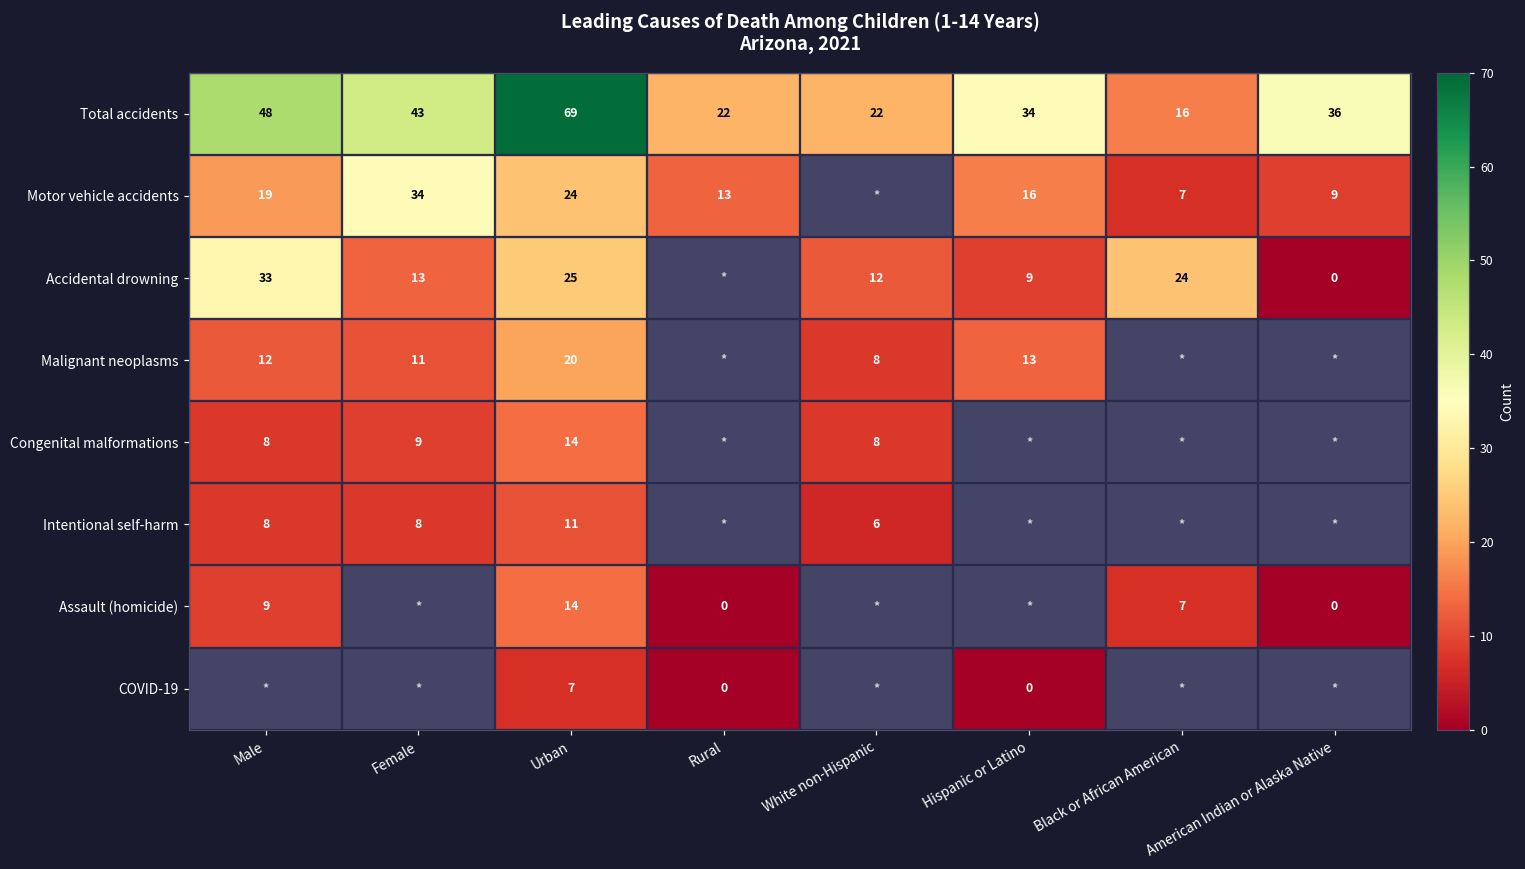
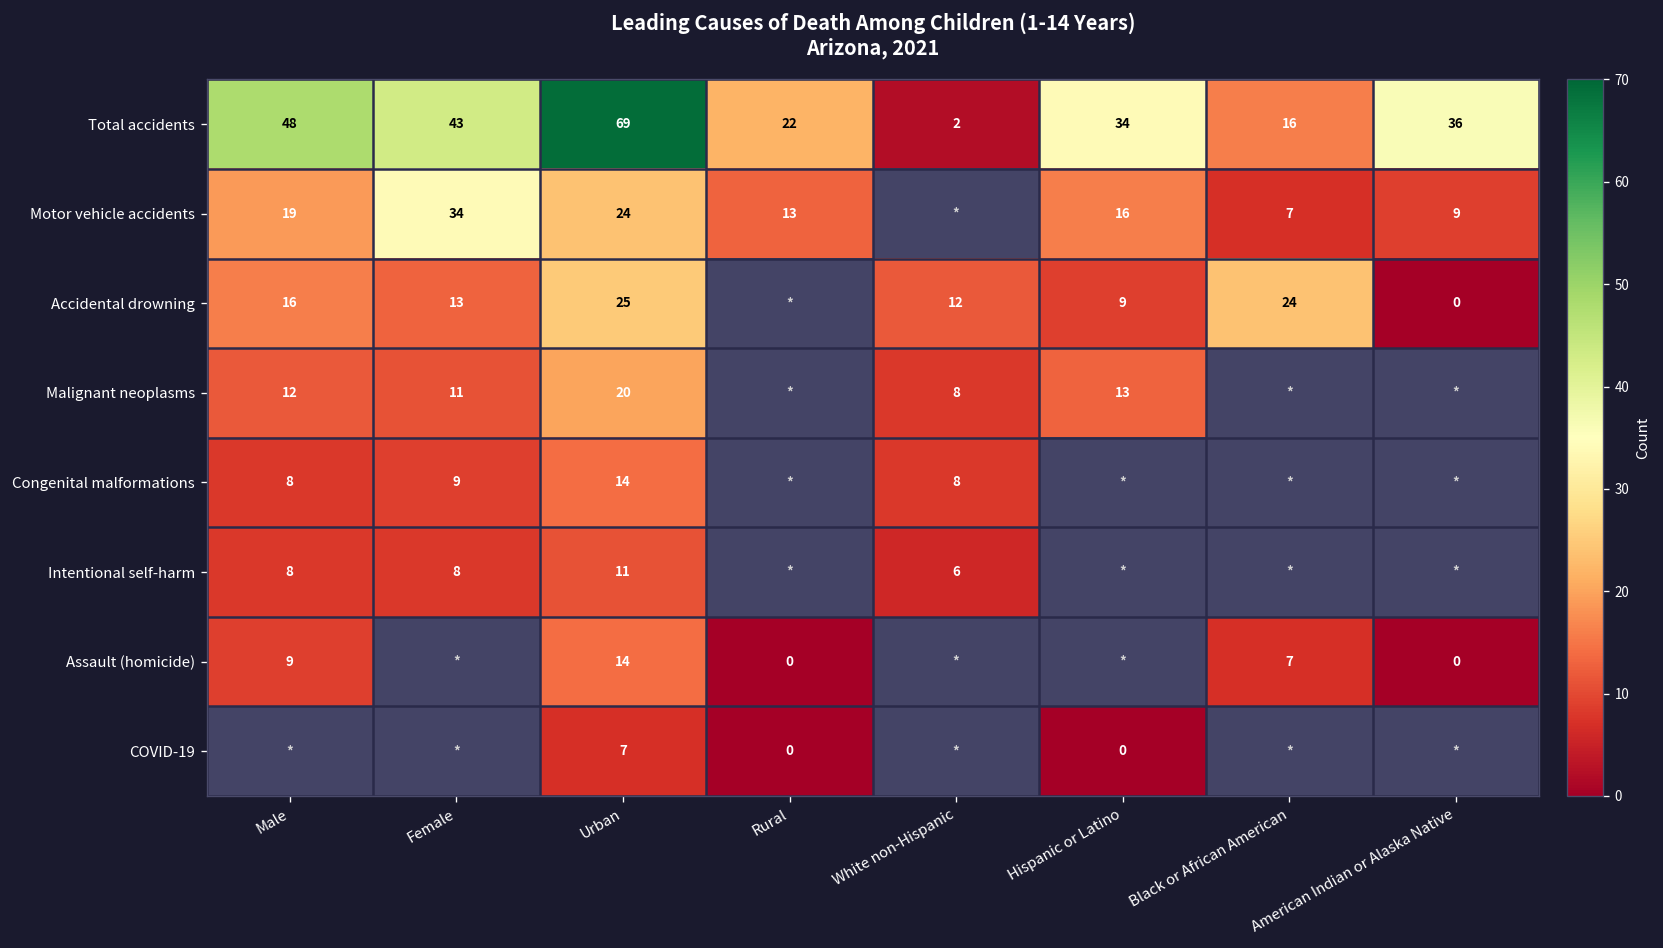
  {
    "Total accidents": {
      "Male": 48,
      "Female": 43,
      "Urban": 69,
      "Rural": 22,
-     "White non-Hispanic": 22,
+     "White non-Hispanic": 2,
      "Hispanic or Latino": 34,
      "Black or African American": 16,
      "American Indian or Alaska Native": 36
    },
    "Motor vehicle accidents": {
      "Male": 19,
      "Female": 34,
      "Urban": 24,
      "Rural": 13,
      "Hispanic or Latino": 16,
      "Black or African American": 7,
      "American Indian or Alaska Native": 9
    },
    "Accidental drowning": {
-     "Male": 33,
+     "Male": 16,
      "Female": 13,
      "Urban": 25,
      "White non-Hispanic": 12,
      "Hispanic or Latino": 9,
      "Black or African American": 24,
      "American Indian or Alaska Native": 0
    },
    "Malignant neoplasms": {
      "Male": 12,
      "Female": 11,
      "Urban": 20,
      "White non-Hispanic": 8,
      "Hispanic or Latino": 13
    },
    "Congenital malformations": {
      "Male": 8,
      "Female": 9,
      "Urban": 14,
      "White non-Hispanic": 8
    },
    "Intentional self-harm": {
      "Male": 8,
      "Female": 8,
      "Urban": 11,
      "White non-Hispanic": 6
    },
    "Assault (homicide)": {
      "Male": 9,
      "Urban": 14,
      "Rural": 0,
      "Black or African American": 7,
      "American Indian or Alaska Native": 0
    },
    "COVID-19": {
      "Urban": 7,
      "Rural": 0,
      "Hispanic or Latino": 0
    }
  }
